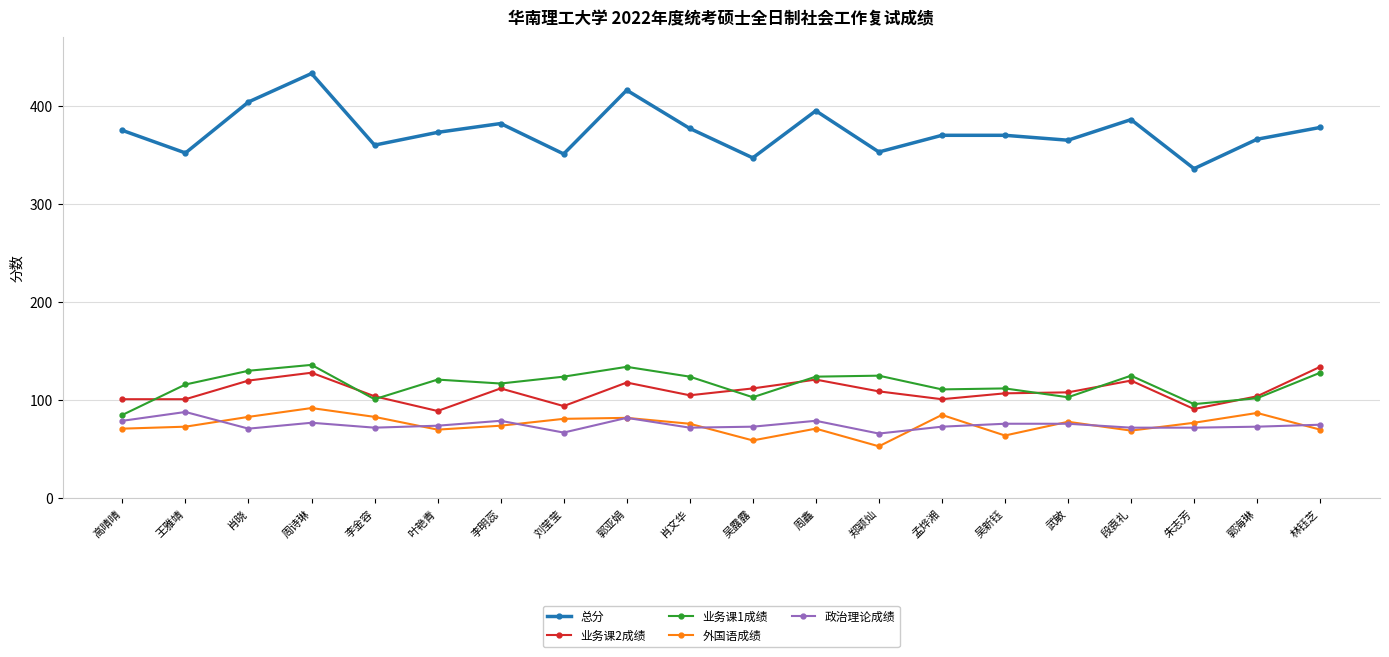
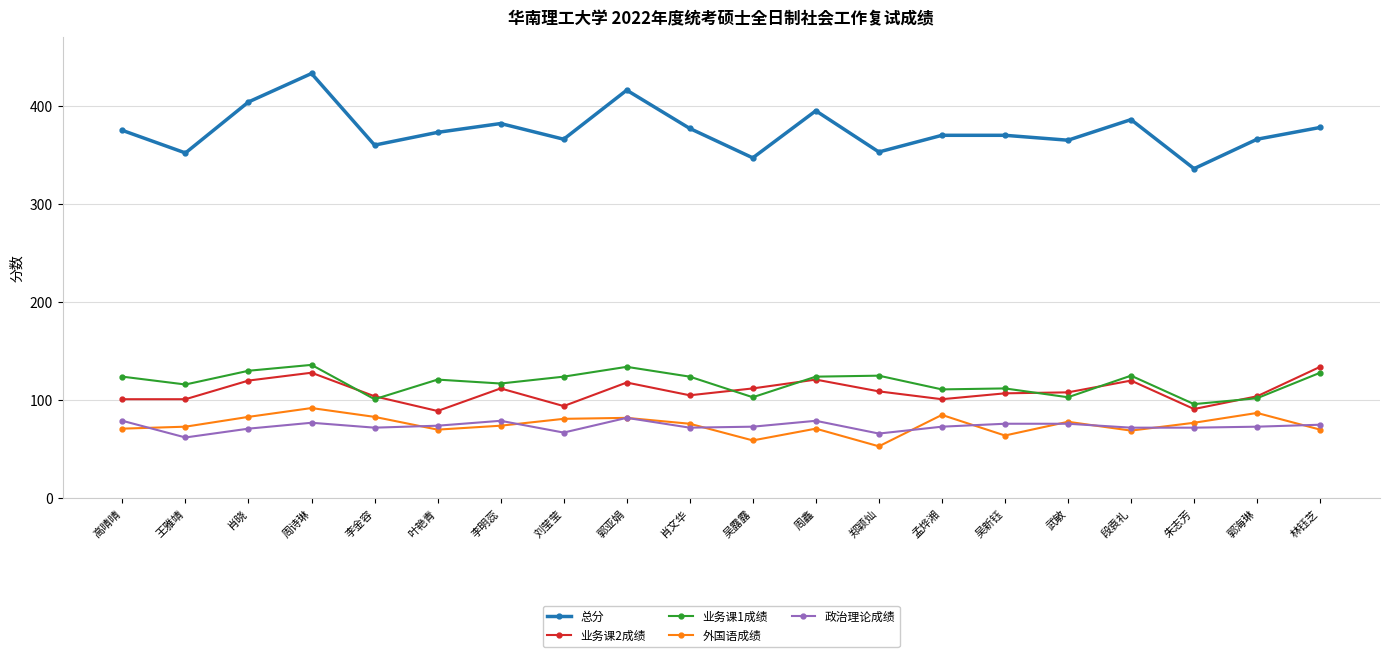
  {
    "总分": {
      "高晴晴": 380,
      "王雅靖": 350,
      "肖晓": 400,
      "周诗琳": 430,
      "李金容": 360,
      "叶艳青": 370,
      "李明蕊": 380,
-     "刘莹莹": 350,
+     "刘莹莹": 370,
      "郭亚娟": 420,
      "肖文华": 380,
      "吴露露": 350,
      "周鑫": 400,
      "郑颖灿": 350,
      "孟烨湘": 370,
      "吴新钰": 370,
      "武敏": 370,
      "段袁礼": 390,
      "朱志芳": 340,
      "郭海琳": 370,
      "林钰芝": 380
    },
    "业务课2成绩": {
      "高晴晴": 100,
      "王雅靖": 100,
      "肖晓": 120,
      "周诗琳": 130,
      "李金容": 100,
      "叶艳青": 90,
      "李明蕊": 110,
      "刘莹莹": 90,
      "郭亚娟": 120,
      "肖文华": 110,
      "吴露露": 110,
      "周鑫": 120,
      "郑颖灿": 110,
      "孟烨湘": 100,
      "吴新钰": 110,
      "武敏": 110,
      "段袁礼": 120,
      "朱志芳": 90,
      "林钰芝": 130
    },
    "业务课1成绩": {
-     "高晴晴": 90,
+     "高晴晴": 120,
      "王雅靖": 120,
      "肖晓": 130,
      "周诗琳": 140,
      "李金容": 100,
      "叶艳青": 120,
      "李明蕊": 120,
      "刘莹莹": 120,
      "郭亚娟": 130,
      "肖文华": 120,
      "吴露露": 100,
      "周鑫": 120,
      "郑颖灿": 130,
      "孟烨湘": 110,
      "吴新钰": 110,
      "武敏": 100,
      "段袁礼": 130,
      "朱志芳": 100,
      "林钰芝": 130
    },
    "外国语成绩": {
      "高晴晴": 70,
      "王雅靖": 70,
      "肖晓": 80,
      "周诗琳": 90,
      "李金容": 80,
      "叶艳青": 70,
      "李明蕊": 70,
      "刘莹莹": 80,
      "肖文华": 80,
      "吴露露": 60,
      "周鑫": 70,
      "郑颖灿": 50,
      "孟烨湘": 90,
      "吴新钰": 60,
      "段袁礼": 70,
      "朱志芳": 80,
      "郭海琳": 90,
      "林钰芝": 70
    },
    "政治理论成绩": {
      "高晴晴": 80,
-     "王雅靖": 90,
+     "王雅靖": 60,
      "肖晓": 70,
      "周诗琳": 80,
      "李金容": 70,
      "叶艳青": 70,
      "李明蕊": 80,
      "刘莹莹": 70,
      "肖文华": 70,
      "吴露露": 70,
      "周鑫": 80,
      "郑颖灿": 70,
      "孟烨湘": 70,
      "吴新钰": 80,
      "段袁礼": 70,
      "朱志芳": 70,
      "郭海琳": 70,
      "林钰芝": 80
    }
  }
